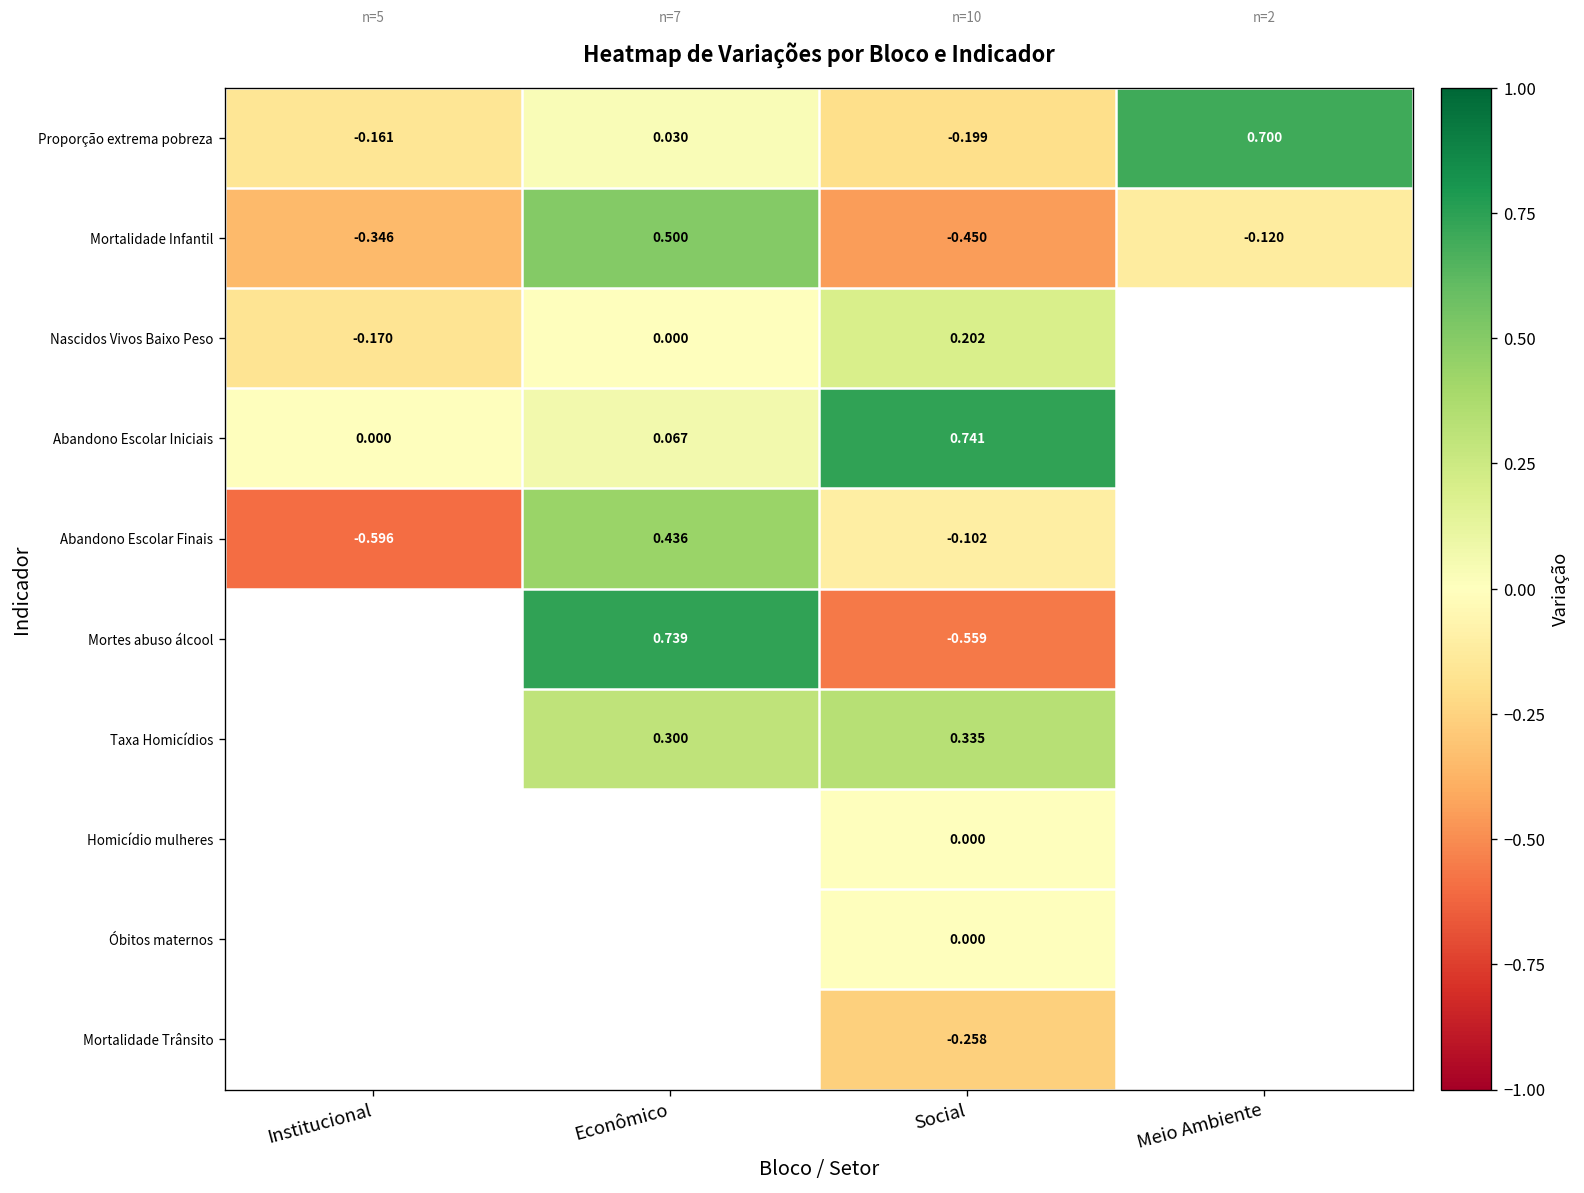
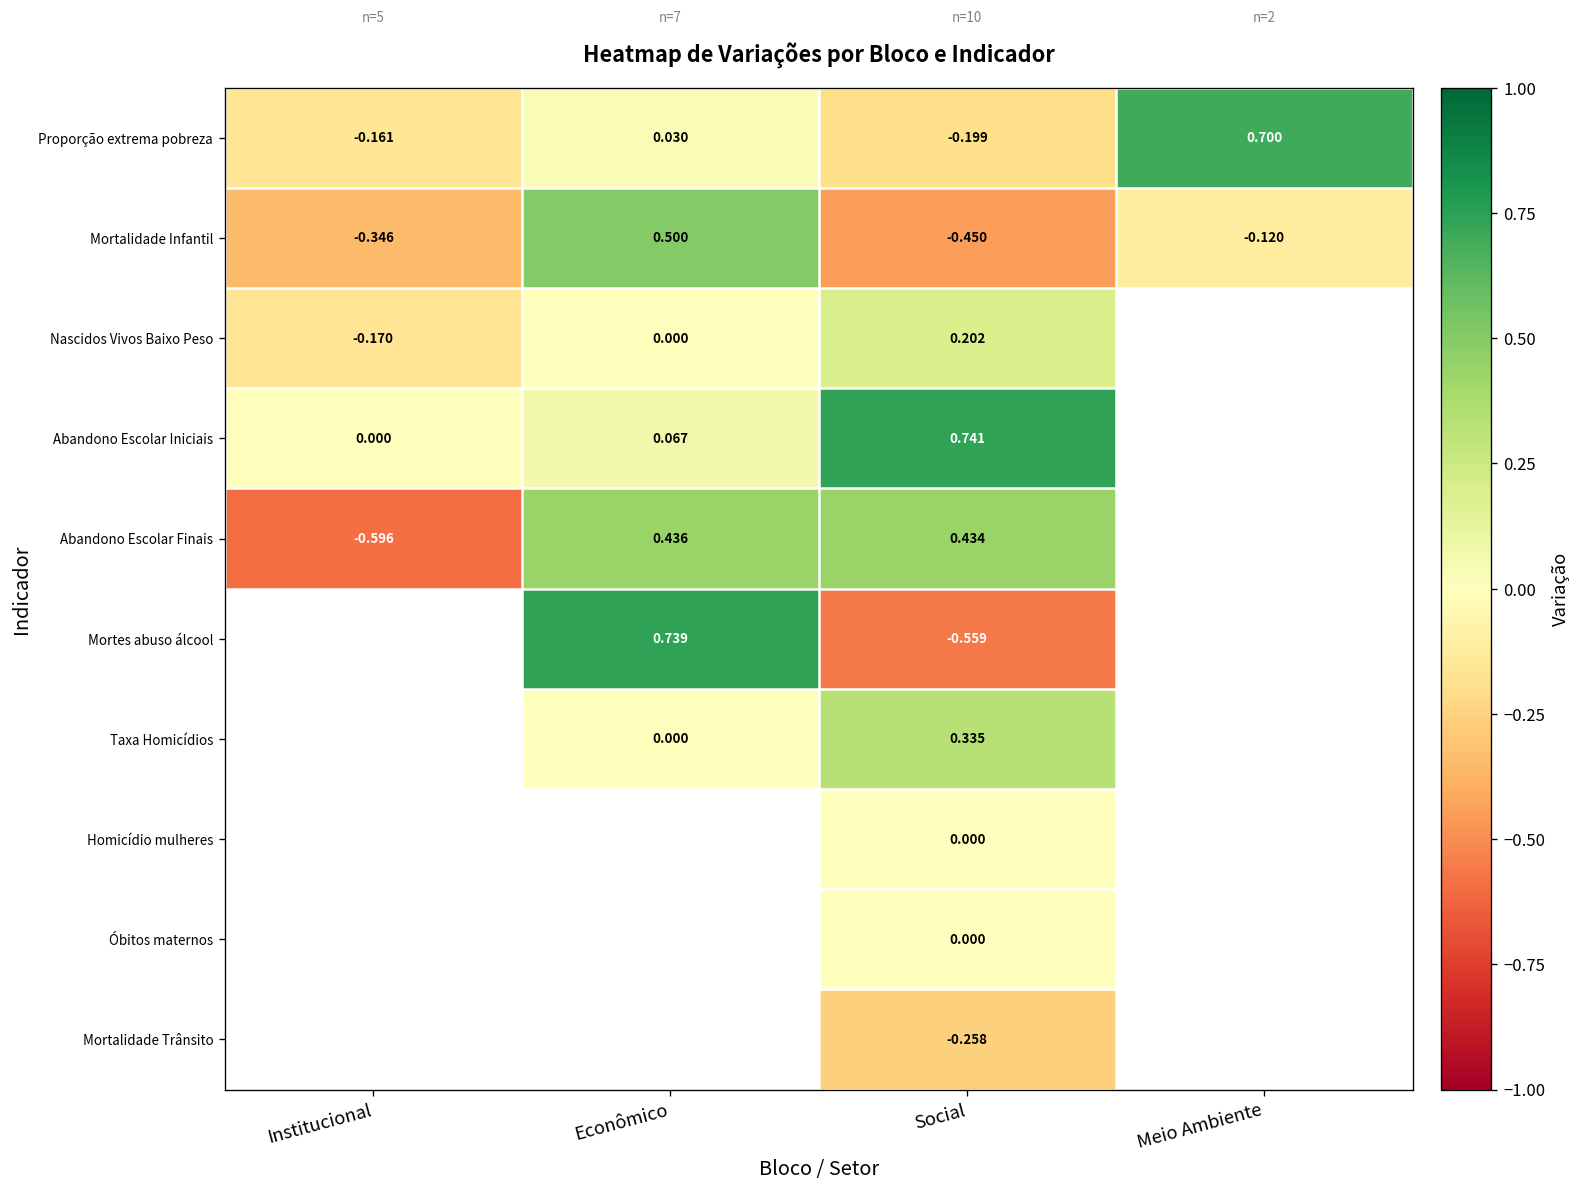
  {
    "Proporção extrema pobreza": {
      "Institucional": -0.161,
      "Econômico": 0.030,
      "Social": -0.199,
      "Meio Ambiente": 0.700
    },
    "Mortalidade Infantil": {
      "Institucional": -0.346,
      "Econômico": 0.500,
      "Social": -0.450,
      "Meio Ambiente": -0.120
    },
    "Nascidos Vivos Baixo Peso": {
      "Institucional": -0.170,
      "Econômico": 0.000,
      "Social": 0.202
    },
    "Abandono Escolar Iniciais": {
      "Institucional": 0.000,
      "Econômico": 0.067,
      "Social": 0.741
    },
    "Abandono Escolar Finais": {
      "Institucional": -0.596,
      "Econômico": 0.436,
-     "Social": -0.102
+     "Social": 0.434
    },
    "Mortes abuso álcool": {
      "Econômico": 0.739,
      "Social": -0.559
    },
    "Taxa Homicídios": {
-     "Econômico": 0.300,
+     "Econômico": 0.000,
      "Social": 0.335
    },
    "Homicídio mulheres": {
      "Social": 0.000
    },
    "Óbitos maternos": {
      "Social": 0.000
    },
    "Mortalidade Trânsito": {
      "Social": -0.258
    }
  }
